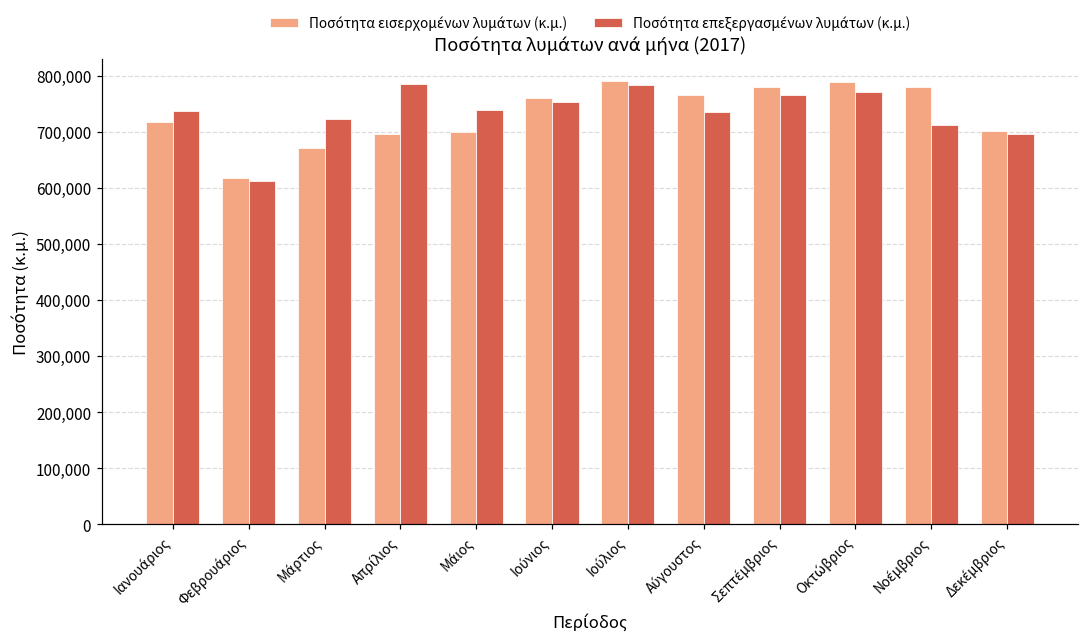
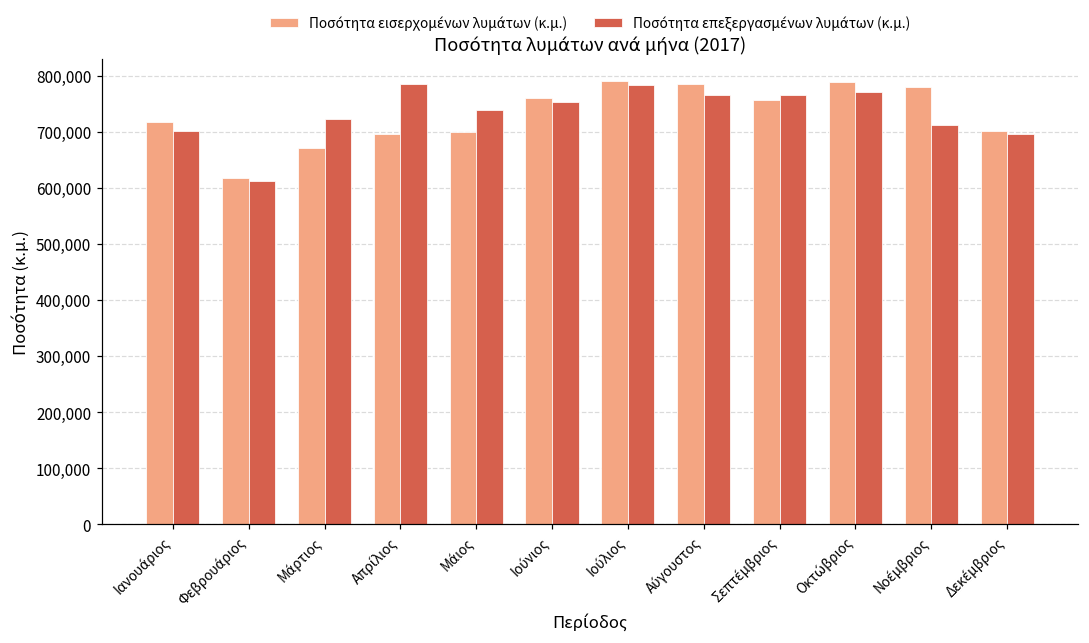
  {
    "Ποσότητα εισερχομένων λυμάτων (κ.μ.)": {
      "Ιανουάριος": "720,000",
      "Φεβρουάριος": "620,000",
      "Μάρτιος": "670,000",
      "Απρίλιος": "700,000",
      "Μάιος": "700,000",
      "Ιούνιος": "760,000",
      "Ιούλιος": "790,000",
-     "Αύγουστος": "770,000",
-     "Σεπτέμβριος": "780,000",
+     "Αύγουστος": "790,000",
+     "Σεπτέμβριος": "760,000",
      "Οκτώβριος": "790,000",
      "Νοέμβριος": "780,000",
      "Δεκέμβριος": "700,000"
    },
    "Ποσότητα επεξεργασμένων λυμάτων (κ.μ.)": {
-     "Ιανουάριος": "740,000",
+     "Ιανουάριος": "700,000",
      "Φεβρουάριος": "610,000",
      "Μάρτιος": "720,000",
      "Απρίλιος": "790,000",
      "Μάιος": "740,000",
      "Ιούνιος": "750,000",
      "Ιούλιος": "780,000",
-     "Αύγουστος": "740,000",
+     "Αύγουστος": "770,000",
      "Σεπτέμβριος": "770,000",
      "Οκτώβριος": "770,000",
      "Νοέμβριος": "710,000",
      "Δεκέμβριος": "700,000"
    }
  }
